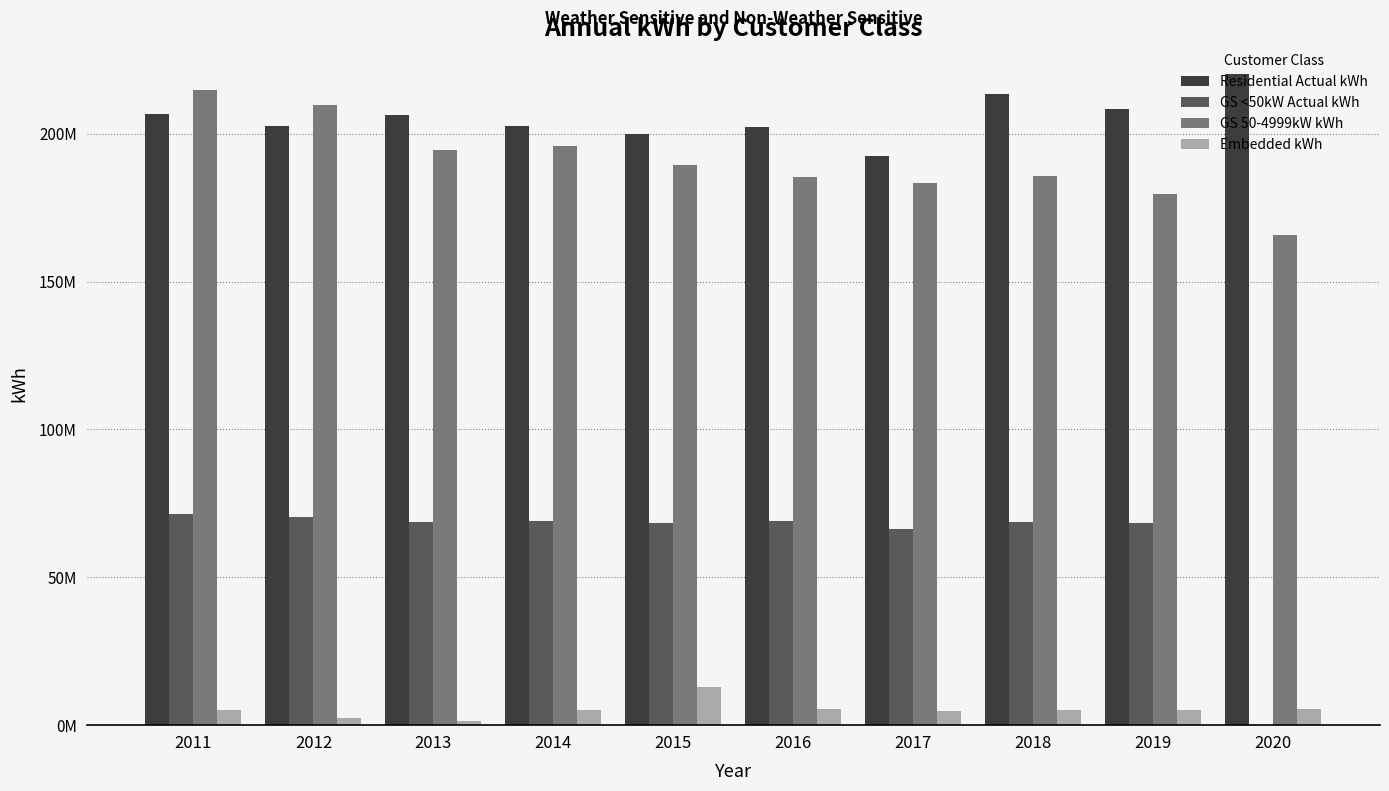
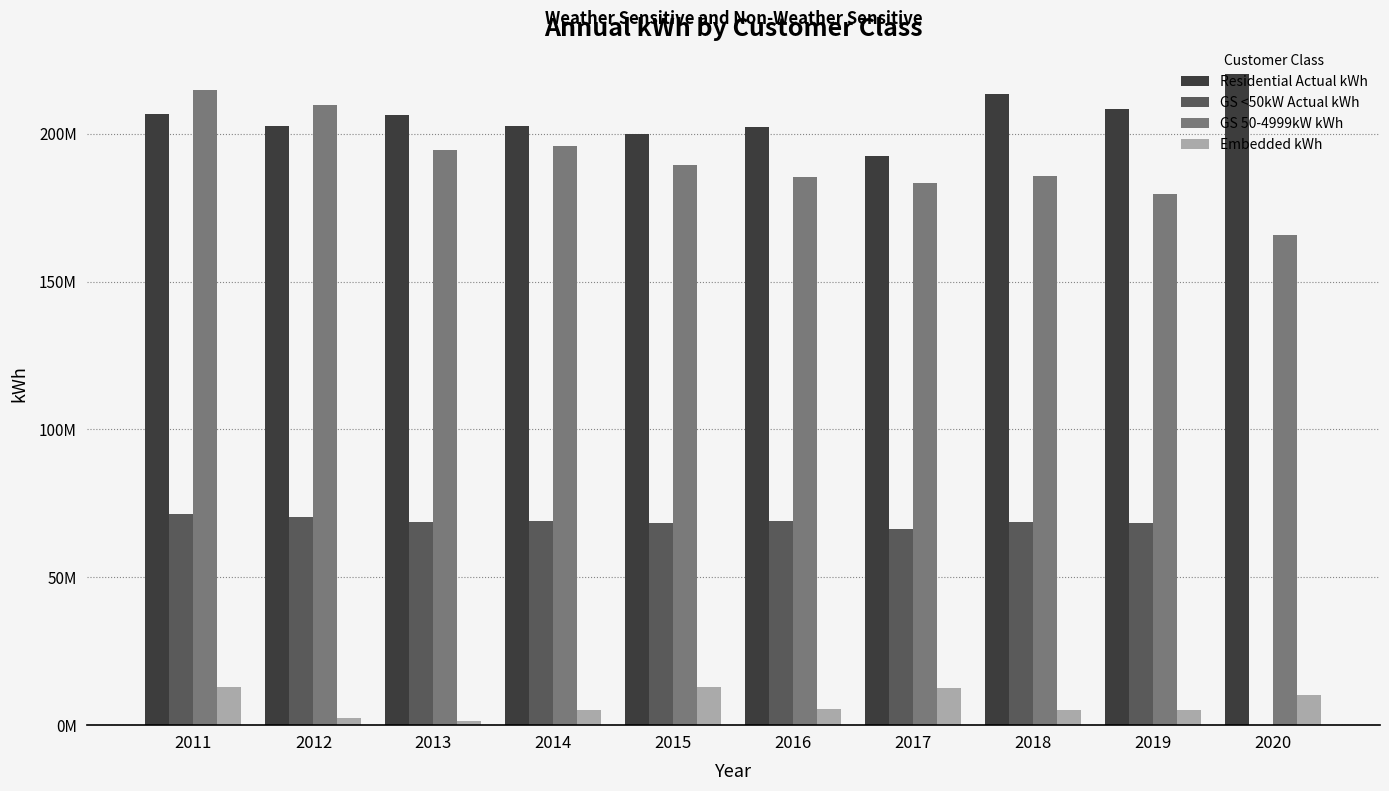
  {
    "Embedded kWh": {
-     "2011": 5000000,
+     "2011": 13000000,
      "2012": 2000000,
      "2013": 1000000,
      "2014": 5000000,
      "2015": 13000000,
      "2016": 6000000,
-     "2017": 5000000,
+     "2017": 13000000,
      "2018": 5000000,
      "2019": 5000000,
-     "2020": 5000000
+     "2020": 10000000
    }
  }
